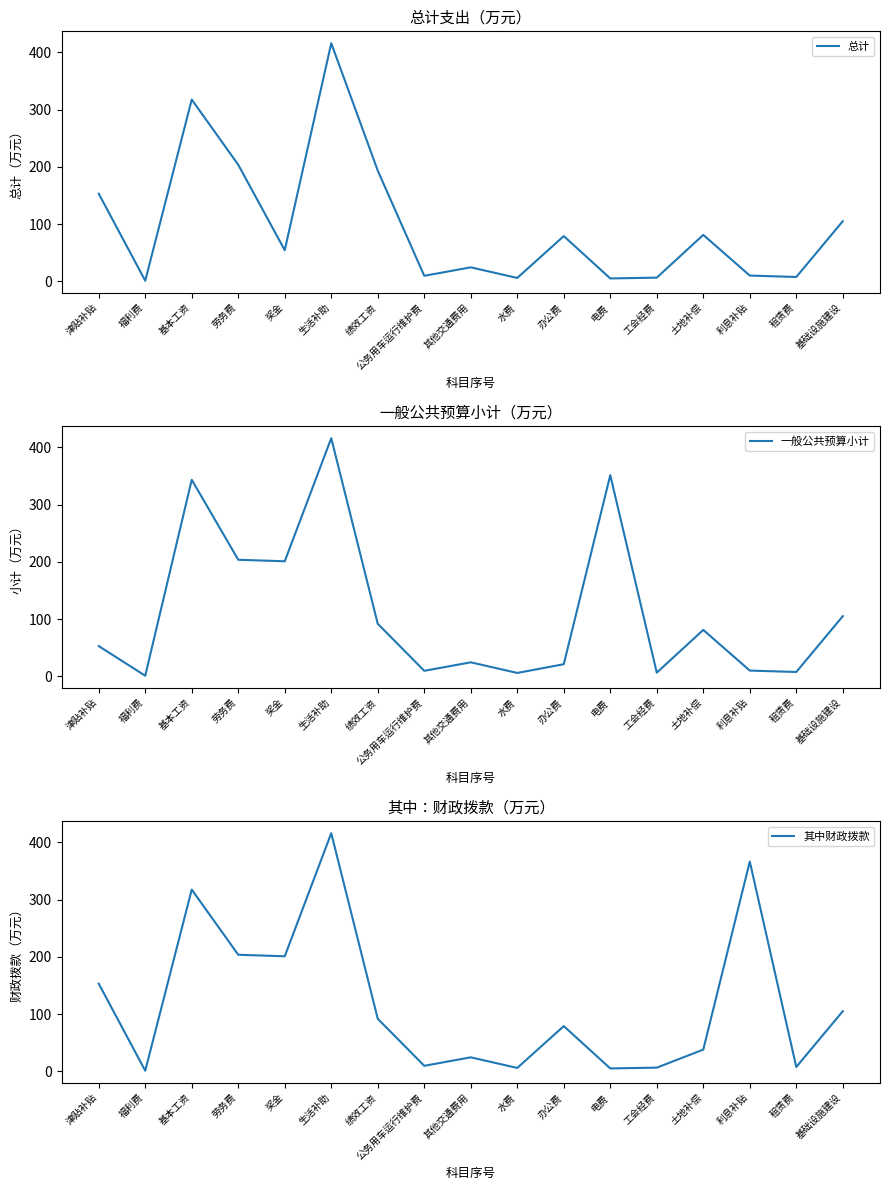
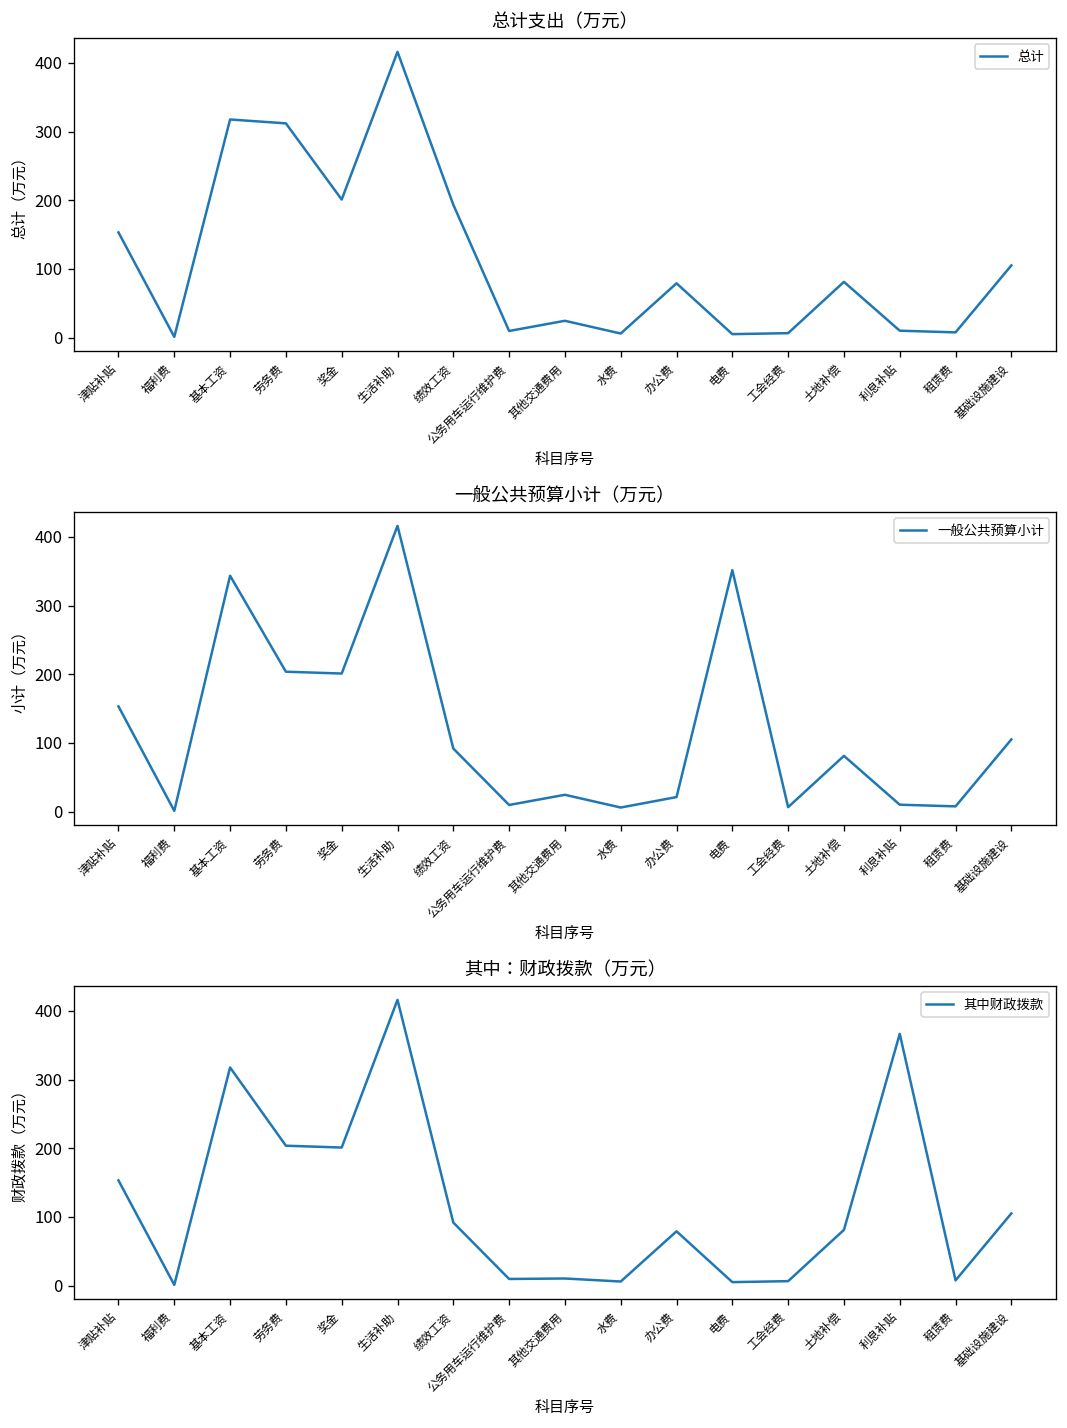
  {
    "总计支出（万元）": {
      "津贴补贴": 150,
      "福利费": 0,
      "基本工资": 320,
-     "劳务费": 200,
-     "奖金": 50,
+     "劳务费": 310,
+     "奖金": 200,
      "生活补助": 420,
      "绩效工资": 190,
      "公务用车运行维护费": 10,
      "其他交通费用": 20,
      "水费": 10,
      "办公费": 80,
      "电费": 10,
      "工会经费": 10,
      "土地补偿": 80,
      "利息补贴": 10,
      "租赁费": 10,
      "基础设施建设": 110
    },
    "一般公共预算小计（万元）": {
-     "津贴补贴": 50,
+     "津贴补贴": 150,
      "福利费": 0,
      "基本工资": 340,
      "劳务费": 200,
      "奖金": 200,
      "生活补助": 420,
      "绩效工资": 90,
      "公务用车运行维护费": 10,
      "其他交通费用": 20,
      "水费": 10,
      "办公费": 20,
      "电费": 350,
      "工会经费": 10,
      "土地补偿": 80,
      "利息补贴": 10,
      "租赁费": 10,
      "基础设施建设": 110
    },
    "其中：财政拨款（万元）": {
      "津贴补贴": 150,
      "福利费": 0,
      "基本工资": 320,
      "劳务费": 200,
      "奖金": 200,
      "生活补助": 420,
      "绩效工资": 90,
      "公务用车运行维护费": 10,
-     "其他交通费用": 20,
+     "其他交通费用": 10,
      "水费": 10,
      "办公费": 80,
      "电费": 10,
      "工会经费": 10,
-     "土地补偿": 40,
+     "土地补偿": 80,
      "利息补贴": 370,
      "租赁费": 10,
      "基础设施建设": 110
    }
  }
